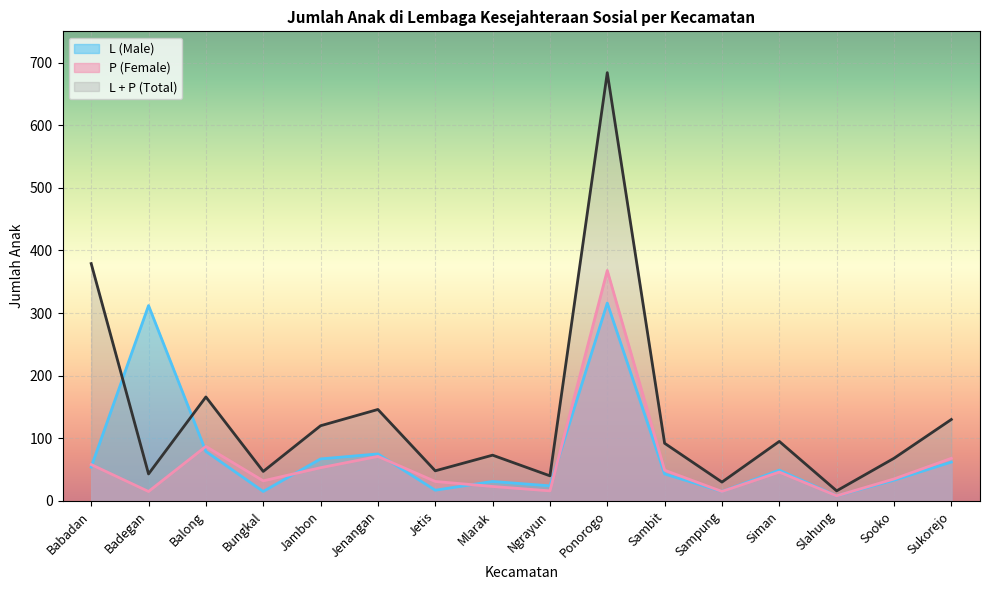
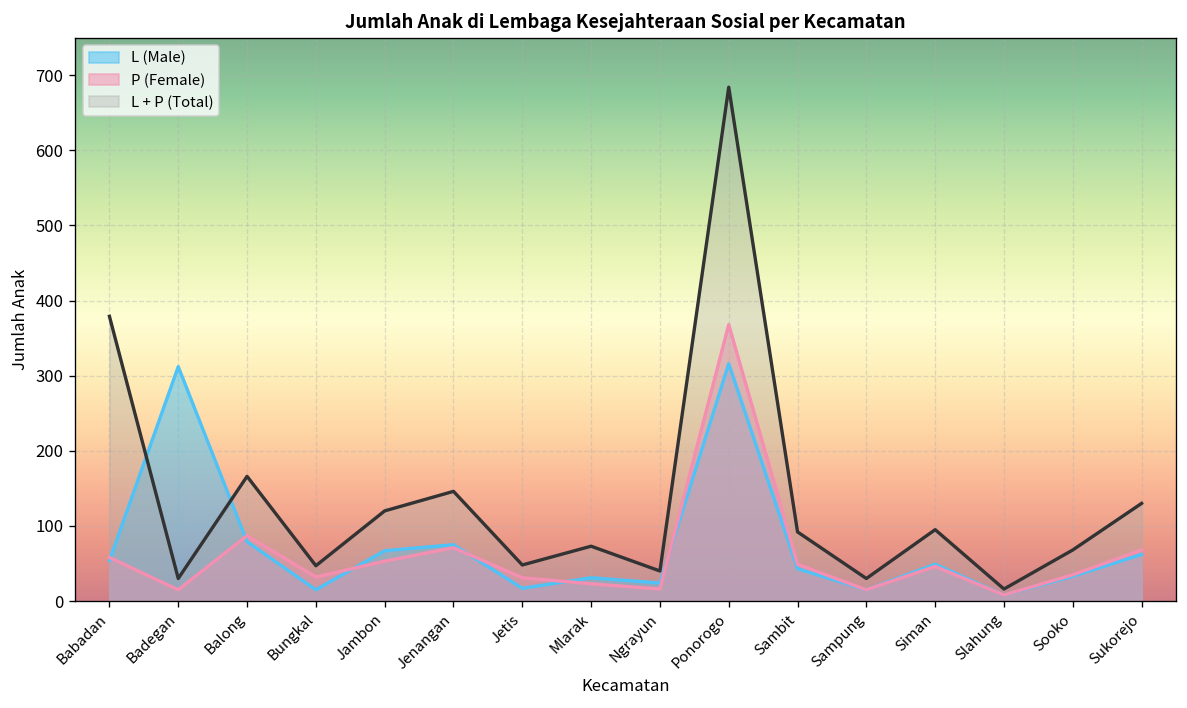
  {
    "L (Male)": {
      "Badegan": 310,
      "Balong": 80,
      "Bungkal": 20,
      "Jambon": 70,
      "Jetis": 20,
      "Mlarak": 30,
      "Ngrayun": 20,
      "Ponorogo": 320,
      "Sambit": 40,
      "Sukorejo": 60
    },
    "P (Female)": {
      "Badegan": 20,
      "Balong": 90,
      "Bungkal": 30,
      "Jambon": 50,
      "Jetis": 30,
      "Mlarak": 20,
      "Ngrayun": 20,
      "Ponorogo": 370,
      "Sambit": 50,
      "Sukorejo": 70
    },
    "L + P (Total)": {
      "Babadan": 380,
-     "Badegan": 40,
+     "Badegan": 30,
      "Balong": 170,
      "Bungkal": 50,
      "Jambon": 120,
      "Jenangan": 150,
      "Jetis": 50,
      "Mlarak": 70,
      "Ngrayun": 40,
      "Ponorogo": 680,
      "Sambit": 90,
      "Sampung": 30,
      "Siman": 100,
      "Slahung": 20,
      "Sooko": 70,
      "Sukorejo": 130
    }
  }
